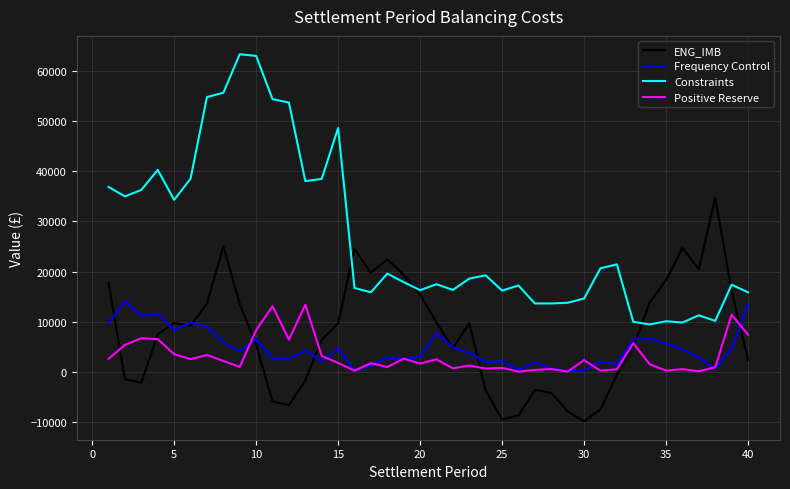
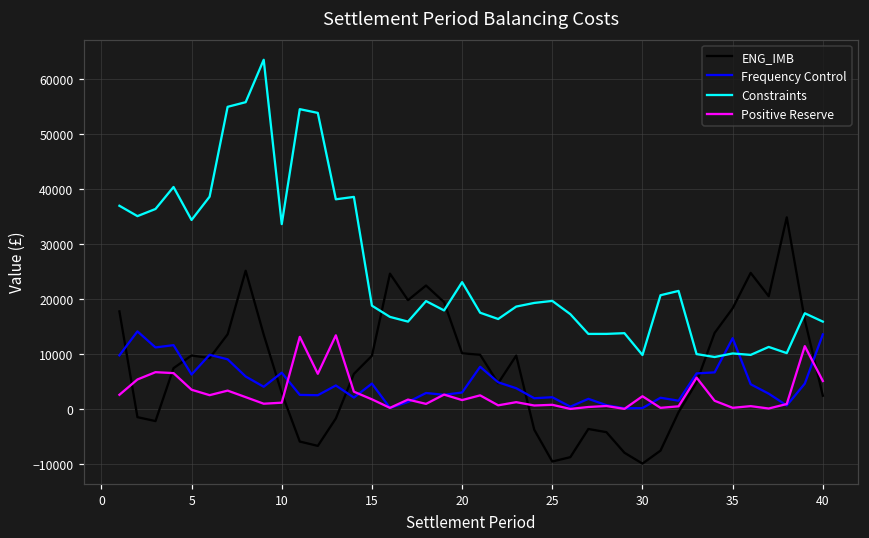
  {
    "ENG_IMB": {
      "5": 10000,
-     "10": 5000,
+     "10": 3000,
      "15": 10000,
-     "20": 15000,
+     "20": 10000,
      "25": -10000,
      "30": -10000,
      "35": 18000,
      "40": 2000
    },
    "Frequency Control": {
-     "5": 8000,
+     "5": 6000,
      "10": 7000,
      "15": 5000,
      "20": 3000,
      "25": 2000,
      "30": 0,
-     "35": 6000,
+     "35": 13000,
      "40": 14000
    },
    "Constraints": {
      "5": 34000,
-     "10": 63000,
-     "15": 49000,
-     "20": 16000,
-     "25": 16000,
-     "30": 15000,
+     "10": 34000,
+     "15": 19000,
+     "20": 23000,
+     "25": 20000,
+     "30": 10000,
      "35": 10000,
      "40": 16000
    },
    "Positive Reserve": {
      "5": 3000,
-     "10": 8000,
+     "10": 1000,
      "15": 2000,
      "20": 2000,
      "25": 1000,
      "30": 2000,
      "35": 0,
-     "40": 7000
+     "40": 5000
    }
  }
